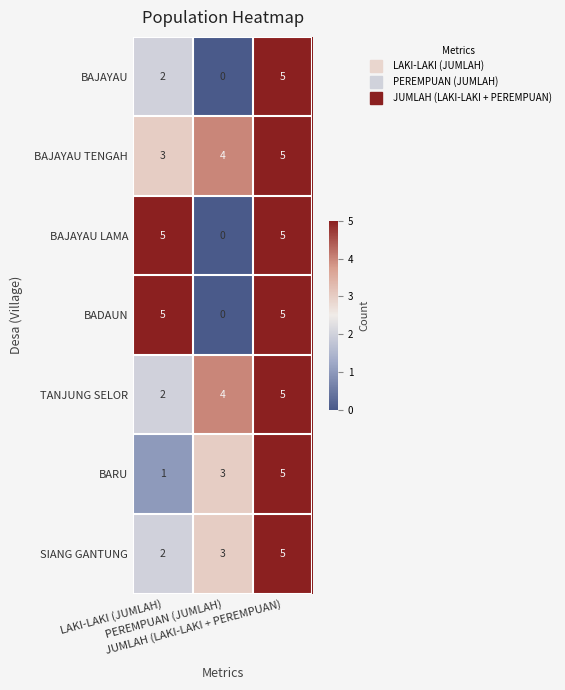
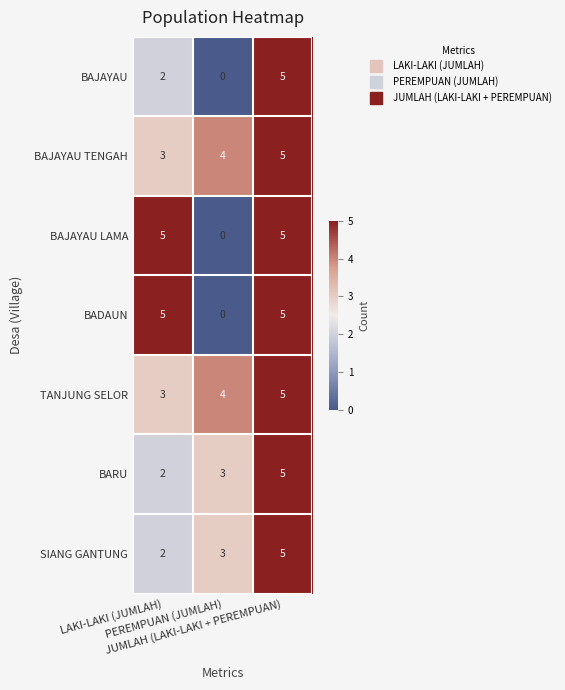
  {
    "BAJAYAU": {
      "LAKI-LAKI (JUMLAH)": 2,
      "PEREMPUAN (JUMLAH)": 0,
      "JUMLAH (LAKI-LAKI + PEREMPUAN)": 5
    },
    "BAJAYAU TENGAH": {
      "LAKI-LAKI (JUMLAH)": 3,
      "PEREMPUAN (JUMLAH)": 4,
      "JUMLAH (LAKI-LAKI + PEREMPUAN)": 5
    },
    "BAJAYAU LAMA": {
      "LAKI-LAKI (JUMLAH)": 5,
      "PEREMPUAN (JUMLAH)": 0,
      "JUMLAH (LAKI-LAKI + PEREMPUAN)": 5
    },
    "BADAUN": {
      "LAKI-LAKI (JUMLAH)": 5,
      "PEREMPUAN (JUMLAH)": 0,
      "JUMLAH (LAKI-LAKI + PEREMPUAN)": 5
    },
    "TANJUNG SELOR": {
-     "LAKI-LAKI (JUMLAH)": 2,
+     "LAKI-LAKI (JUMLAH)": 3,
      "PEREMPUAN (JUMLAH)": 4,
      "JUMLAH (LAKI-LAKI + PEREMPUAN)": 5
    },
    "BARU": {
-     "LAKI-LAKI (JUMLAH)": 1,
+     "LAKI-LAKI (JUMLAH)": 2,
      "PEREMPUAN (JUMLAH)": 3,
      "JUMLAH (LAKI-LAKI + PEREMPUAN)": 5
    },
    "SIANG GANTUNG": {
      "LAKI-LAKI (JUMLAH)": 2,
      "PEREMPUAN (JUMLAH)": 3,
      "JUMLAH (LAKI-LAKI + PEREMPUAN)": 5
    }
  }
